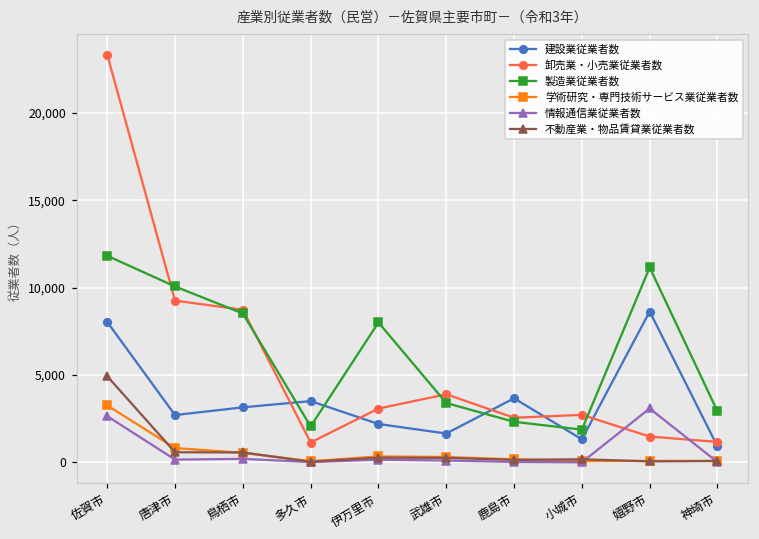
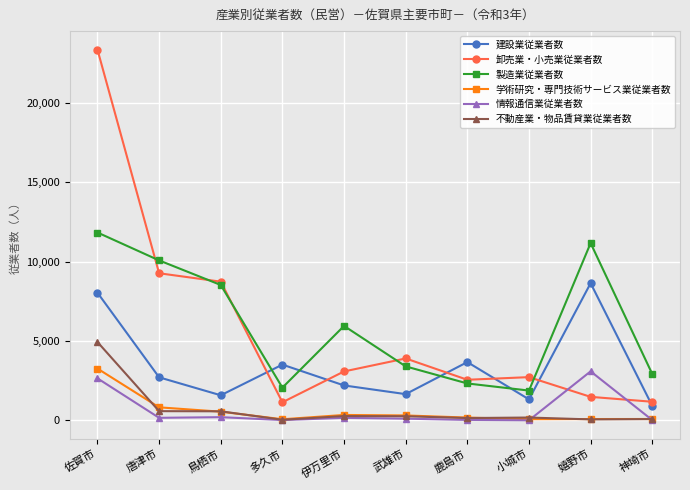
  {
    "建設業従業者数": {
      "佐賀市": "8,000",
      "唐津市": "2,700",
-     "鳥栖市": "3,200",
+     "鳥栖市": "1,600",
      "多久市": "3,500",
      "伊万里市": "2,200",
      "武雄市": "1,700",
      "鹿島市": "3,700",
      "小城市": "1,300",
      "嬉野市": "8,600",
      "神埼市": "900"
    },
    "卸売業・小売業従業者数": {
      "佐賀市": "23,300",
      "唐津市": "9,300",
      "鳥栖市": "8,700",
      "多久市": "1,100",
      "伊万里市": "3,100",
      "武雄市": "3,900",
      "鹿島市": "2,600",
      "小城市": "2,700",
      "嬉野市": "1,500",
      "神埼市": "1,200"
    },
    "製造業従業者数": {
      "佐賀市": "11,800",
      "唐津市": "10,100",
      "鳥栖市": "8,500",
      "多久市": "2,100",
-     "伊万里市": "8,000",
+     "伊万里市": "6,000",
      "武雄市": "3,400",
      "鹿島市": "2,300",
      "小城市": "1,900",
      "嬉野市": "11,200",
      "神埼市": "2,900"
    },
    "学術研究・専門技術サービス業従業者数": {
      "佐賀市": "3,300",
      "唐津市": "800"
    },
    "情報通信業従業者数": {
      "佐賀市": "2,700",
      "唐津市": "200",
      "鳥栖市": "200",
      "嬉野市": "3,100"
    },
    "不動産業・物品賃貸業従業者数": {
      "佐賀市": "4,900",
      "唐津市": "600"
    }
  }
